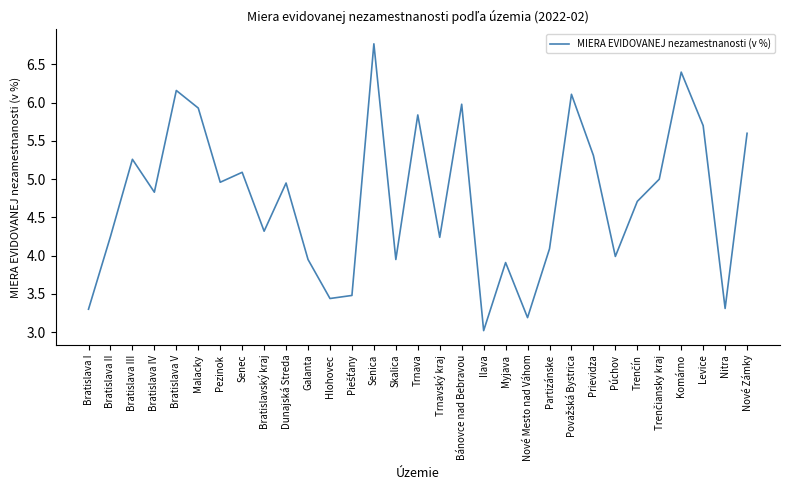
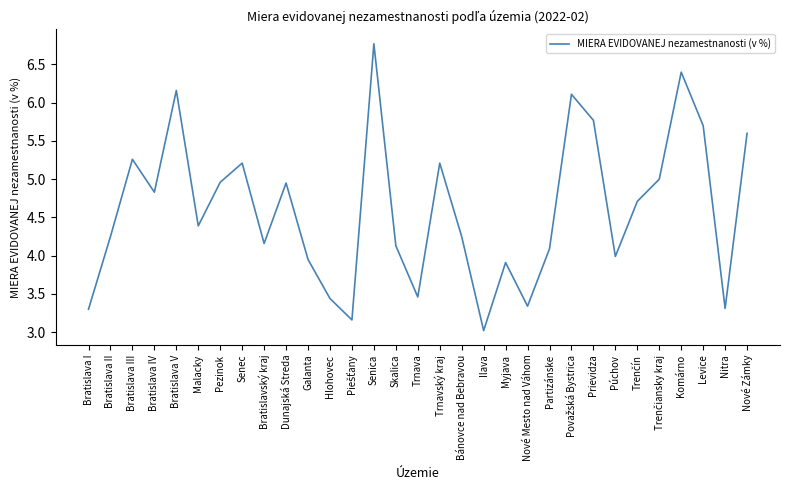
  {
    "Bratislava I": 3.3,
    "Bratislava II": 4.3,
    "Bratislava III": 5.3,
    "Bratislava IV": 4.8,
    "Bratislava V": 6.2,
-   "Malacky": 5.9,
+   "Malacky": 4.4,
    "Pezinok": 5.0,
-   "Senec": 5.1,
-   "Bratislavský kraj": 4.3,
+   "Senec": 5.2,
+   "Bratislavský kraj": 4.2,
    "Dunajská Streda": 5.0,
    "Galanta": 4.0,
    "Hlohovec": 3.4,
-   "Piešťany": 3.5,
+   "Piešťany": 3.2,
    "Senica": 6.8,
-   "Skalica": 4.0,
-   "Trnava": 5.8,
-   "Trnavský kraj": 4.2,
-   "Bánovce nad Bebravou": 6.0,
+   "Skalica": 4.1,
+   "Trnava": 3.5,
+   "Trnavský kraj": 5.2,
+   "Bánovce nad Bebravou": 4.3,
    "Ilava": 3.0,
    "Myjava": 3.9,
-   "Nové Mesto nad Váhom": 3.2,
+   "Nové Mesto nad Váhom": 3.3,
    "Partizánske": 4.1,
    "Považská Bystrica": 6.1,
-   "Prievidza": 5.3,
+   "Prievidza": 5.8,
    "Púchov": 4.0,
    "Trenčín": 4.7,
    "Trenčiansky kraj": 5.0,
    "Komárno": 6.4,
    "Levice": 5.7,
    "Nitra": 3.3,
    "Nové Zámky": 5.6
  }
